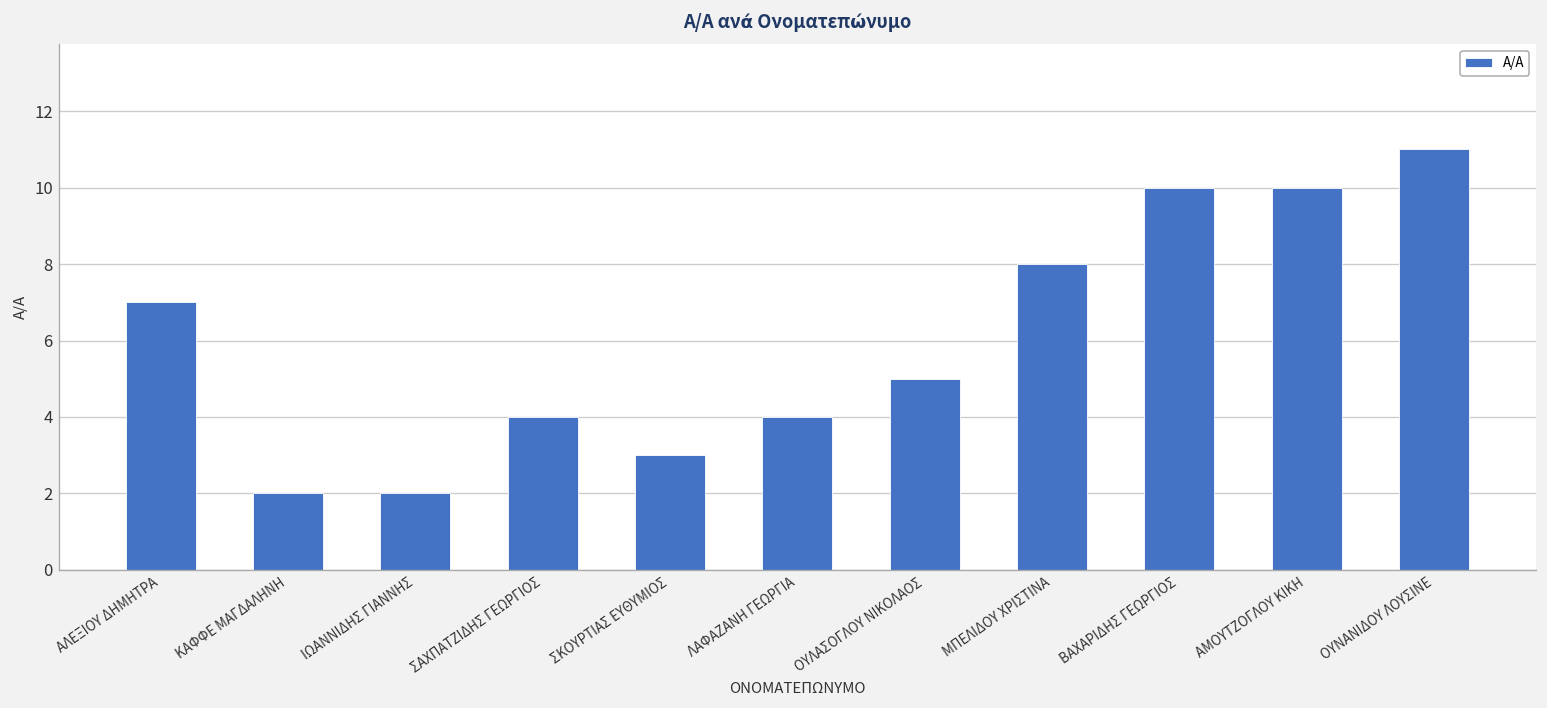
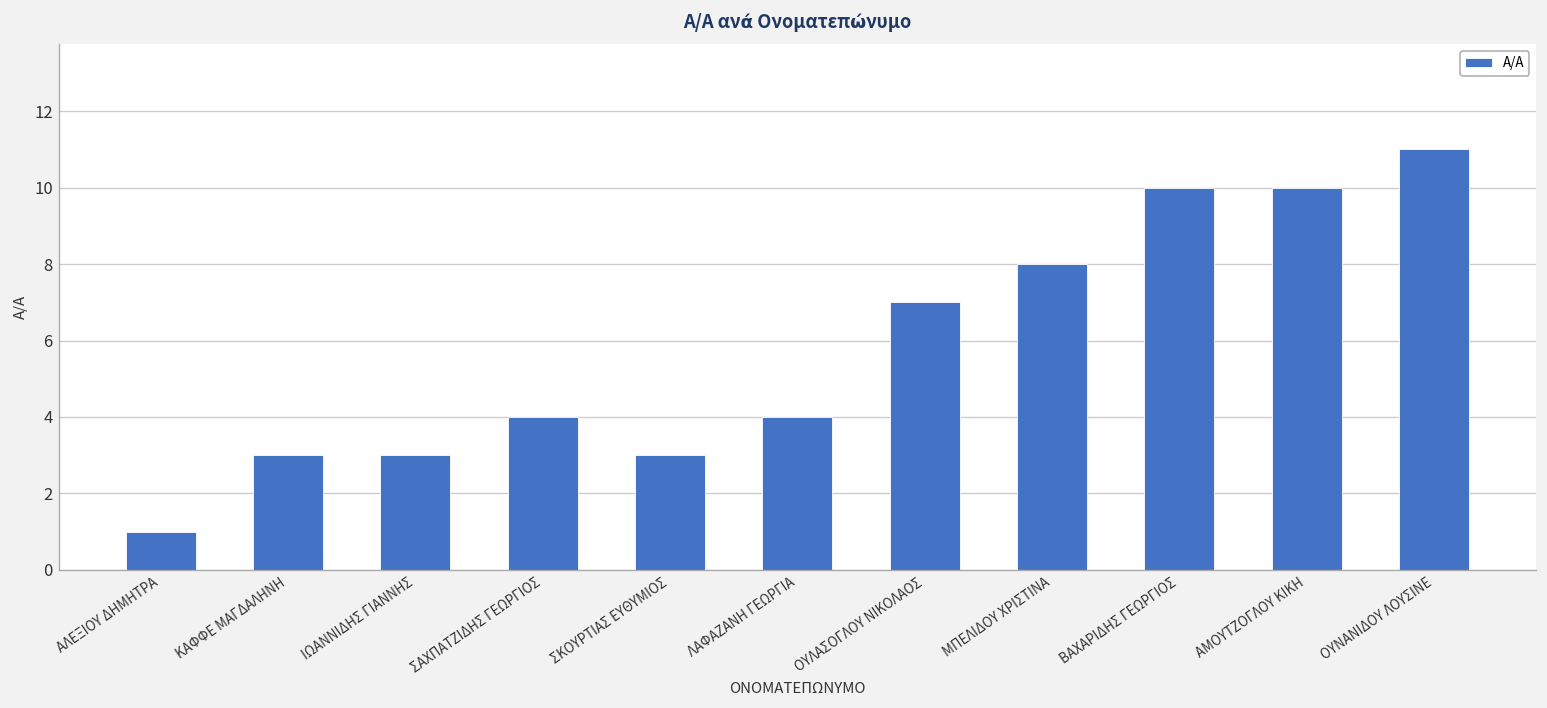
  {
-   "ΑΛΕΞΙΟΥ ΔΗΜΗΤΡΑ": 7,
-   "ΚΑΦΦΕ ΜΑΓΔΑΛΗΝΗ": 2,
-   "ΙΩΑΝΝΙΔΗΣ ΓΙΑΝΝΗΣ": 2,
+   "ΑΛΕΞΙΟΥ ΔΗΜΗΤΡΑ": 1,
+   "ΚΑΦΦΕ ΜΑΓΔΑΛΗΝΗ": 3,
+   "ΙΩΑΝΝΙΔΗΣ ΓΙΑΝΝΗΣ": 3,
    "ΣΑΧΠΑΤΖΙΔΗΣ ΓΕΩΡΓΙΟΣ": 4,
    "ΣΚΟΥΡΤΙΑΣ ΕΥΘΥΜΙΟΣ": 3,
    "ΛΑΦΑΖΑΝΗ ΓΕΩΡΓΙΑ": 4,
-   "ΟΥΛΑΣΟΓΛΟΥ ΝΙΚΟΛΑΟΣ": 5,
+   "ΟΥΛΑΣΟΓΛΟΥ ΝΙΚΟΛΑΟΣ": 7,
    "ΜΠΕΛΙΔΟΥ ΧΡΙΣΤΙΝΑ": 8,
    "ΒΑΧΑΡΙΔΗΣ ΓΕΩΡΓΙΟΣ": 10,
    "ΑΜΟΥΤΖΟΓΛΟΥ ΚΙΚΗ": 10,
    "ΟΥΝΑΝΙΔΟΥ ΛΟΥΣΙΝΕ": 11
  }
